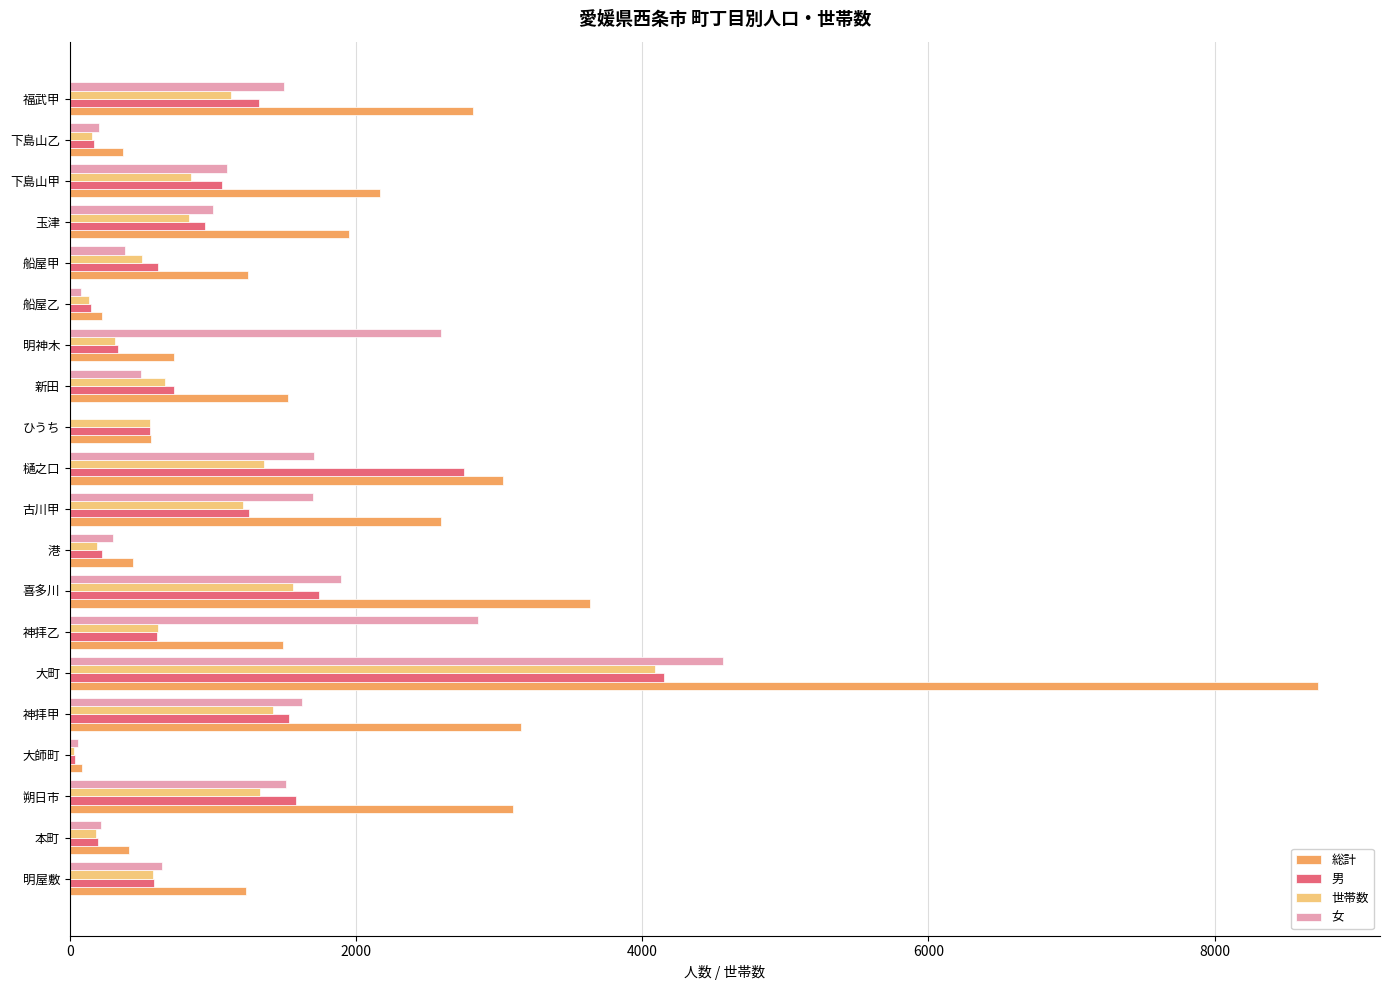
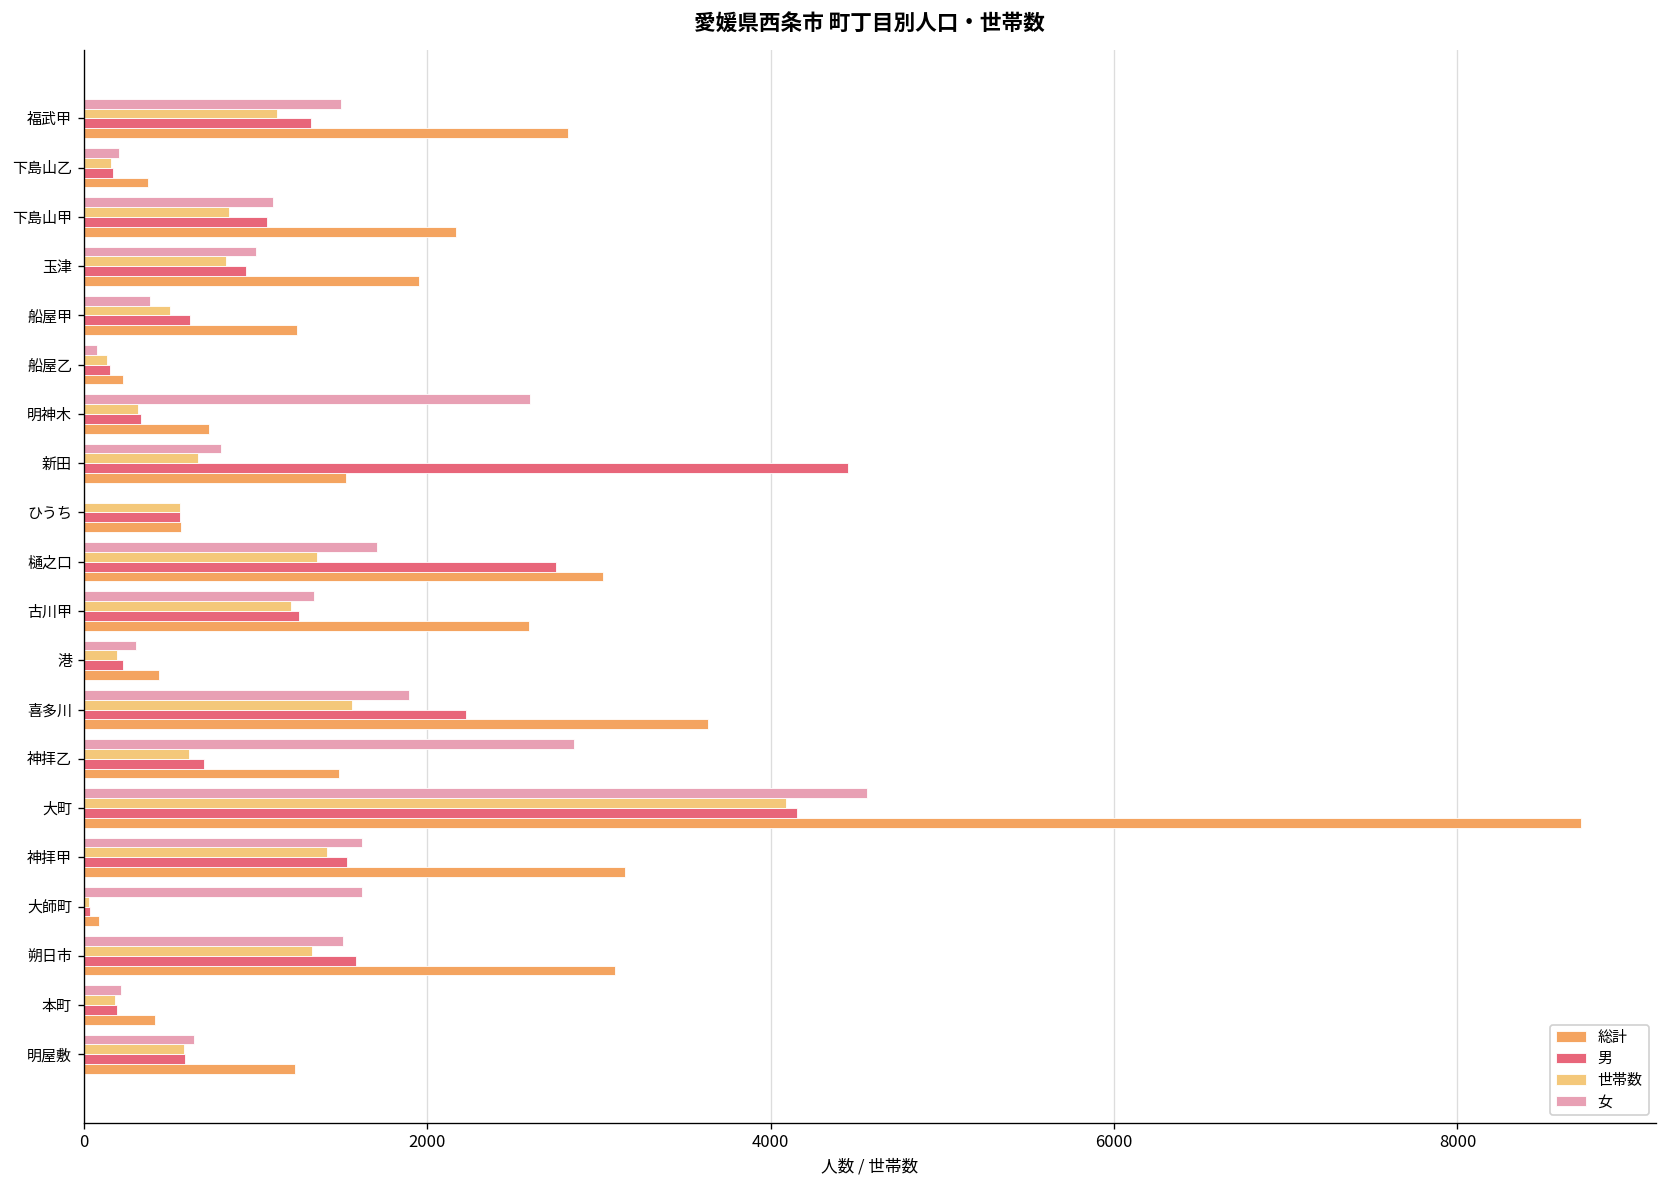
  {
    "男": {
      "福武甲": 1320,
      "下島山乙": 170,
      "下島山甲": 1070,
      "玉津": 950,
      "船屋甲": 620,
      "船屋乙": 150,
      "明神木": 340,
-     "新田": 730,
+     "新田": 4450,
      "ひうち": 560,
      "樋之口": 2750,
      "古川甲": 1250,
      "港": 230,
-     "喜多川": 1740,
-     "神拝乙": 610,
+     "喜多川": 2230,
+     "神拝乙": 700,
      "大町": 4160,
      "神拝甲": 1530,
      "大師町": 30,
      "朔日市": 1580,
      "本町": 200,
      "明屋敷": 590
    },
    "女": {
      "福武甲": 1500,
      "下島山乙": 200,
      "下島山甲": 1100,
      "玉津": 1000,
      "船屋甲": 390,
      "船屋乙": 80,
      "明神木": 2600,
-     "新田": 500,
+     "新田": 800,
      "樋之口": 1710,
-     "古川甲": 1700,
+     "古川甲": 1340,
      "港": 300,
      "喜多川": 1890,
      "神拝乙": 2860,
      "大町": 4560,
      "神拝甲": 1620,
-     "大師町": 60,
+     "大師町": 1620,
      "朔日市": 1510,
      "本町": 220,
      "明屋敷": 640
    }
  }
